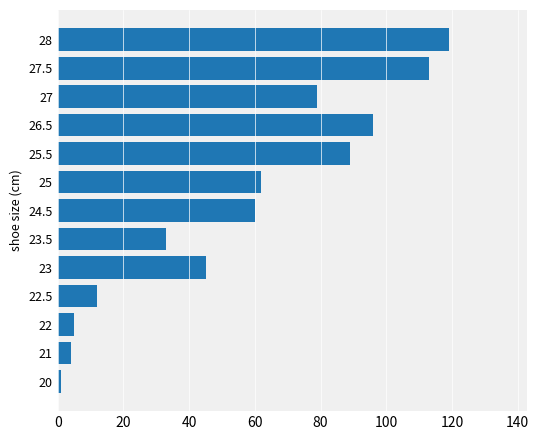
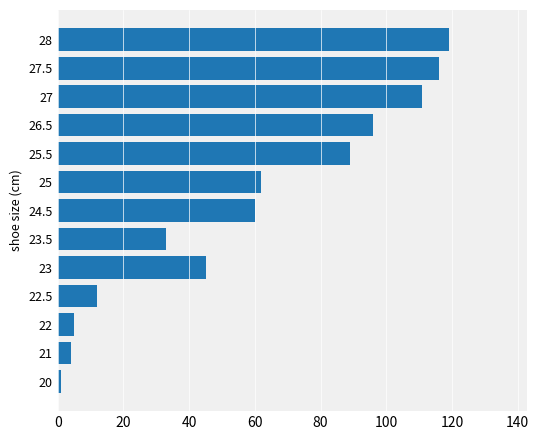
  {
    "28": 119,
-   "27.5": 113,
-   "27": 79,
+   "27.5": 116,
+   "27": 111,
    "26.5": 96,
    "25.5": 89,
    "25": 62,
    "24.5": 60,
    "23.5": 33,
    "23": 45,
    "22.5": 12,
    "22": 5,
    "21": 4,
    "20": 1
  }
